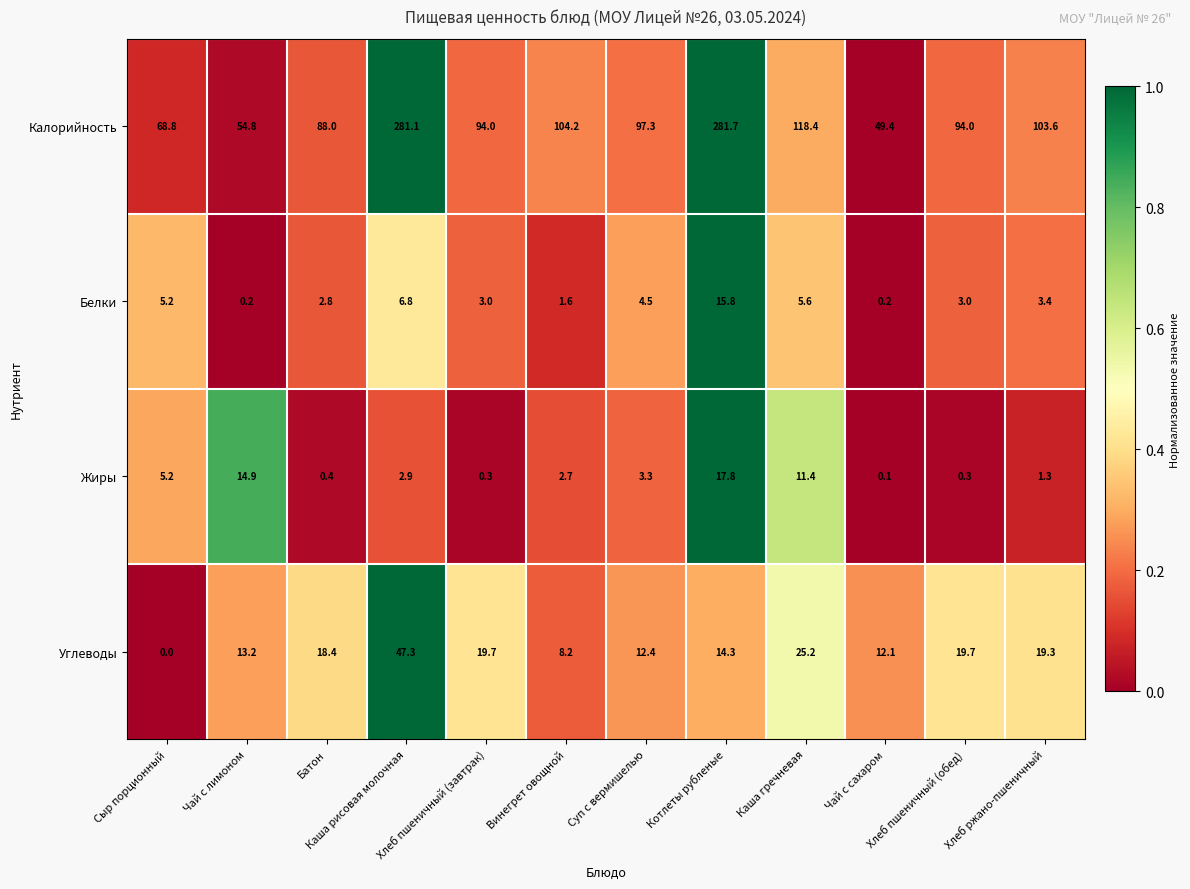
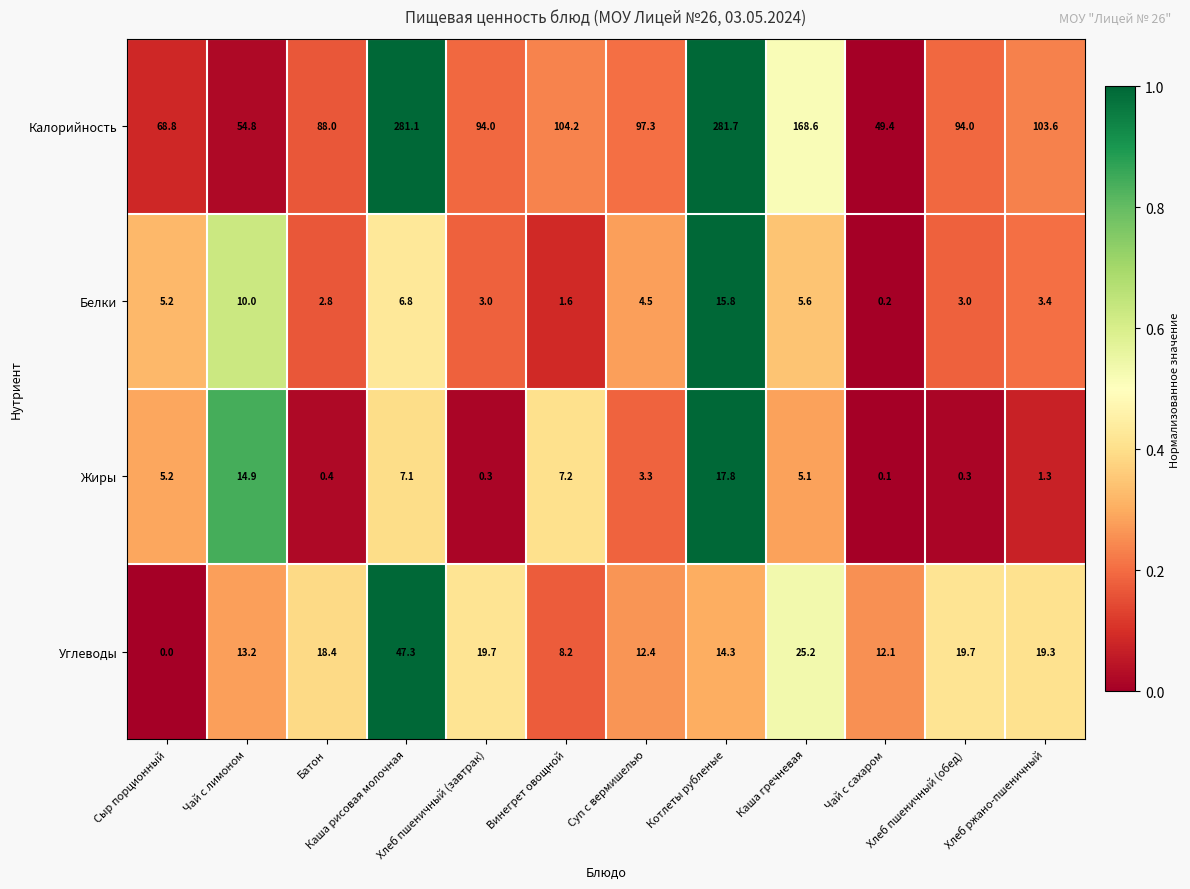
  {
    "Калорийность": {
      "Сыр порционный": 68.8,
      "Чай с лимоном": 54.8,
      "Батон": 88.0,
      "Каша рисовая молочная": 281.1,
      "Хлеб пшеничный (завтрак)": 94.0,
      "Винегрет овощной": 104.2,
      "Суп с вермишелью": 97.3,
      "Котлеты рубленые": 281.7,
-     "Каша гречневая": 118.4,
+     "Каша гречневая": 168.6,
      "Чай с сахаром": 49.4,
      "Хлеб пшеничный (обед)": 94.0,
      "Хлеб ржано-пшеничный": 103.6
    },
    "Белки": {
      "Сыр порционный": 5.2,
-     "Чай с лимоном": 0.2,
+     "Чай с лимоном": 10.0,
      "Батон": 2.8,
      "Каша рисовая молочная": 6.8,
      "Хлеб пшеничный (завтрак)": 3.0,
      "Винегрет овощной": 1.6,
      "Суп с вермишелью": 4.5,
      "Котлеты рубленые": 15.8,
      "Каша гречневая": 5.6,
      "Чай с сахаром": 0.2,
      "Хлеб пшеничный (обед)": 3.0,
      "Хлеб ржано-пшеничный": 3.4
    },
    "Жиры": {
      "Сыр порционный": 5.2,
      "Чай с лимоном": 14.9,
      "Батон": 0.4,
-     "Каша рисовая молочная": 2.9,
+     "Каша рисовая молочная": 7.1,
      "Хлеб пшеничный (завтрак)": 0.3,
-     "Винегрет овощной": 2.7,
+     "Винегрет овощной": 7.2,
      "Суп с вермишелью": 3.3,
      "Котлеты рубленые": 17.8,
-     "Каша гречневая": 11.4,
+     "Каша гречневая": 5.1,
      "Чай с сахаром": 0.1,
      "Хлеб пшеничный (обед)": 0.3,
      "Хлеб ржано-пшеничный": 1.3
    },
    "Углеводы": {
      "Сыр порционный": 0.0,
      "Чай с лимоном": 13.2,
      "Батон": 18.4,
      "Каша рисовая молочная": 47.3,
      "Хлеб пшеничный (завтрак)": 19.7,
      "Винегрет овощной": 8.2,
      "Суп с вермишелью": 12.4,
      "Котлеты рубленые": 14.3,
      "Каша гречневая": 25.2,
      "Чай с сахаром": 12.1,
      "Хлеб пшеничный (обед)": 19.7,
      "Хлеб ржано-пшеничный": 19.3
    }
  }
